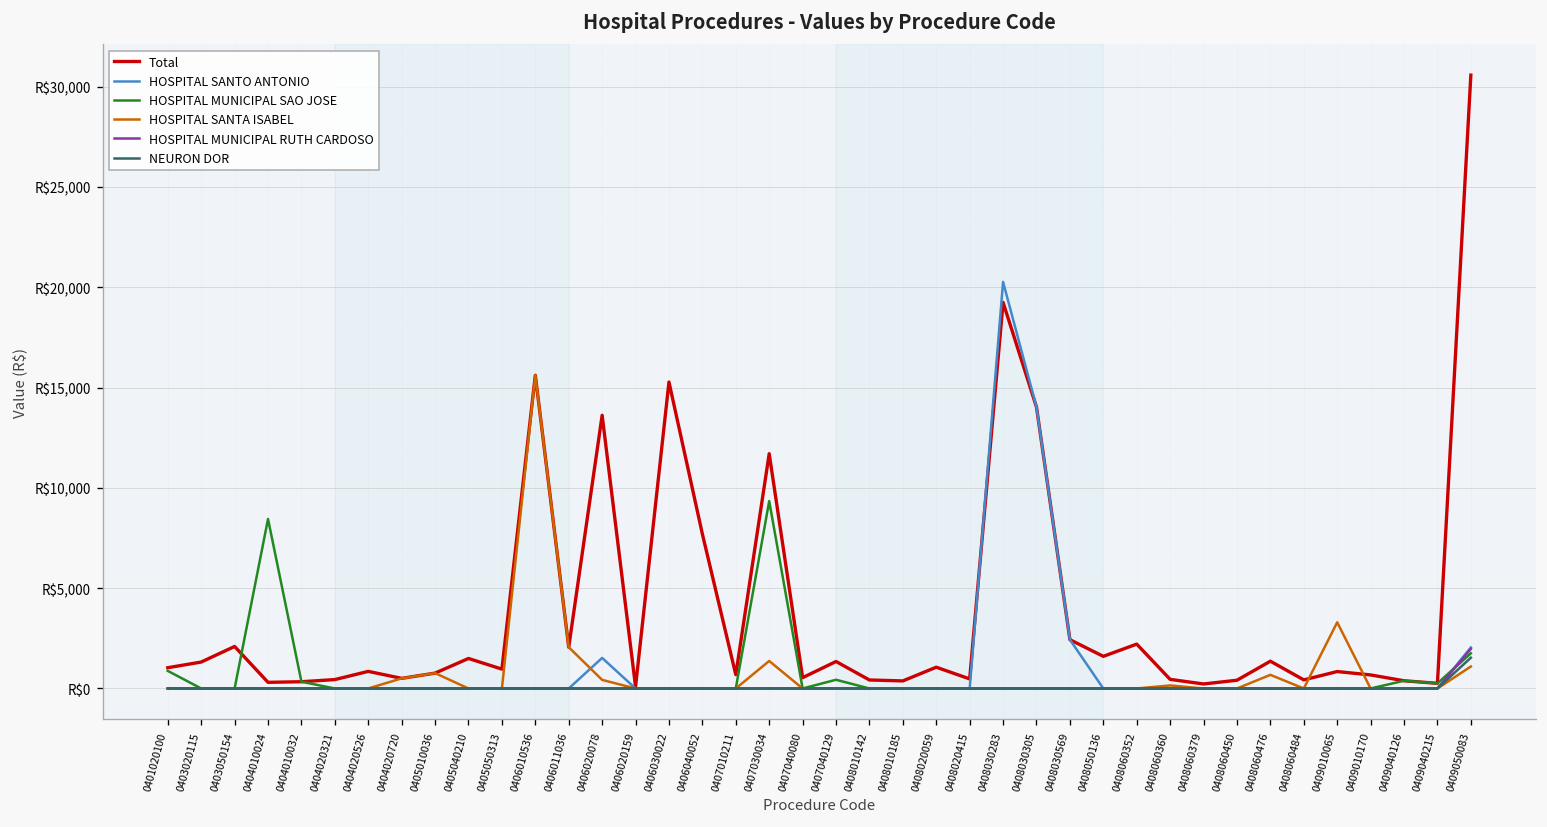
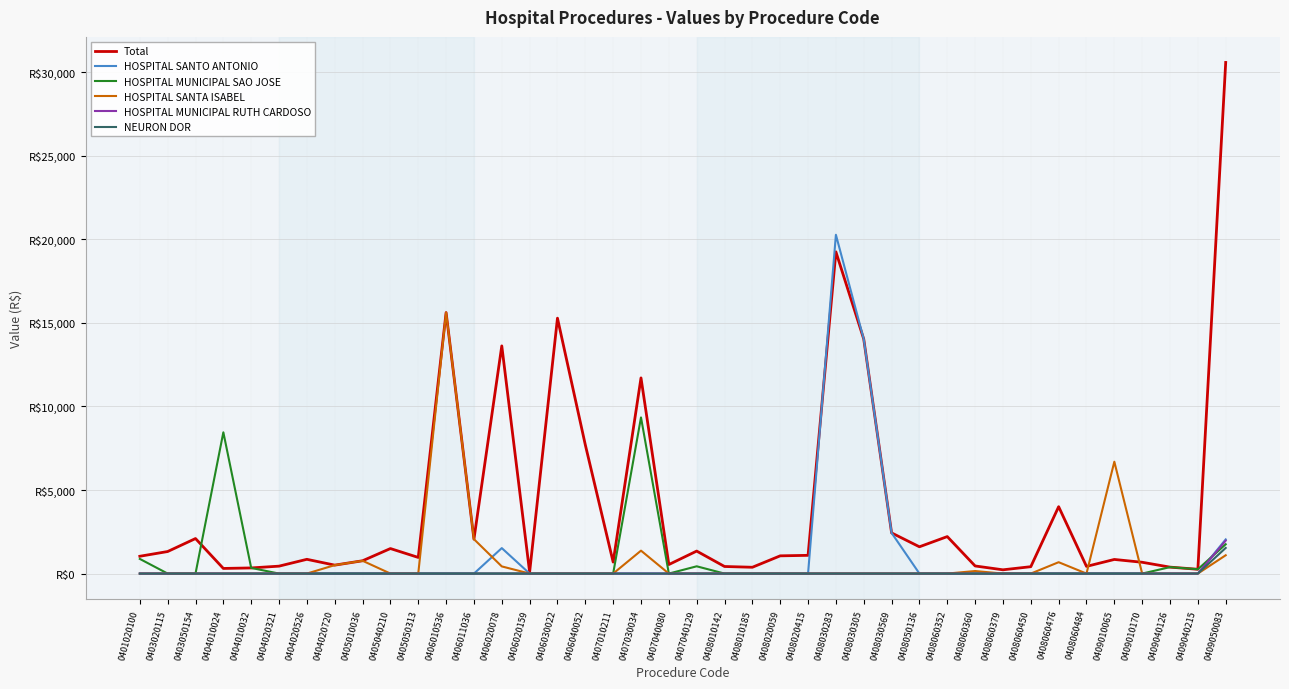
  {
    "Total": {
      "0401020100": "R$1,000",
      "0403020115": "R$1,300",
      "0403050154": "R$2,100",
      "0404010024": "R$300",
      "0404020321": "R$400",
      "0404020526": "R$900",
      "0405040210": "R$1,500",
      "0405050313": "R$1,000",
      "0406020078": "R$13,600",
      "0406030022": "R$15,300",
      "0406040052": "R$7,700",
      "0407010211": "R$700",
      "0407030034": "R$11,700",
      "0407040080": "R$500",
      "0407040129": "R$1,300",
      "0408010142": "R$400",
      "0408010185": "R$400",
      "0408020059": "R$1,100",
-     "0408020415": "R$500",
+     "0408020415": "R$1,100",
      "0408030283": "R$19,200",
      "0408050136": "R$1,600",
      "0408060352": "R$2,200",
      "0408060360": "R$500",
      "0408060379": "R$200",
      "0408060450": "R$400",
-     "0408060476": "R$1,400",
+     "0408060476": "R$4,000",
      "0408060484": "R$400",
      "0409010065": "R$800",
      "0409010170": "R$700",
      "0409050083": "R$30,600"
    },
    "HOSPITAL SANTO ANTONIO": {
      "0406020078": "R$1,500",
      "0408030283": "R$20,300"
    },
    "HOSPITAL MUNICIPAL SAO JOSE": {
      "0401020100": "R$900",
      "0404010024": "R$8,400",
      "0407030034": "R$9,300",
      "0407040129": "R$400",
      "0409050083": "R$1,800"
    },
    "HOSPITAL SANTA ISABEL": {
      "0406020078": "R$400",
      "0407030034": "R$1,400",
      "0408060360": "R$200",
      "0408060476": "R$700",
-     "0409010065": "R$3,300",
+     "0409010065": "R$6,700",
      "0409050083": "R$1,100"
    },
    "NEURON DOR": {
      "0409050083": "R$1,500"
    }
  }
